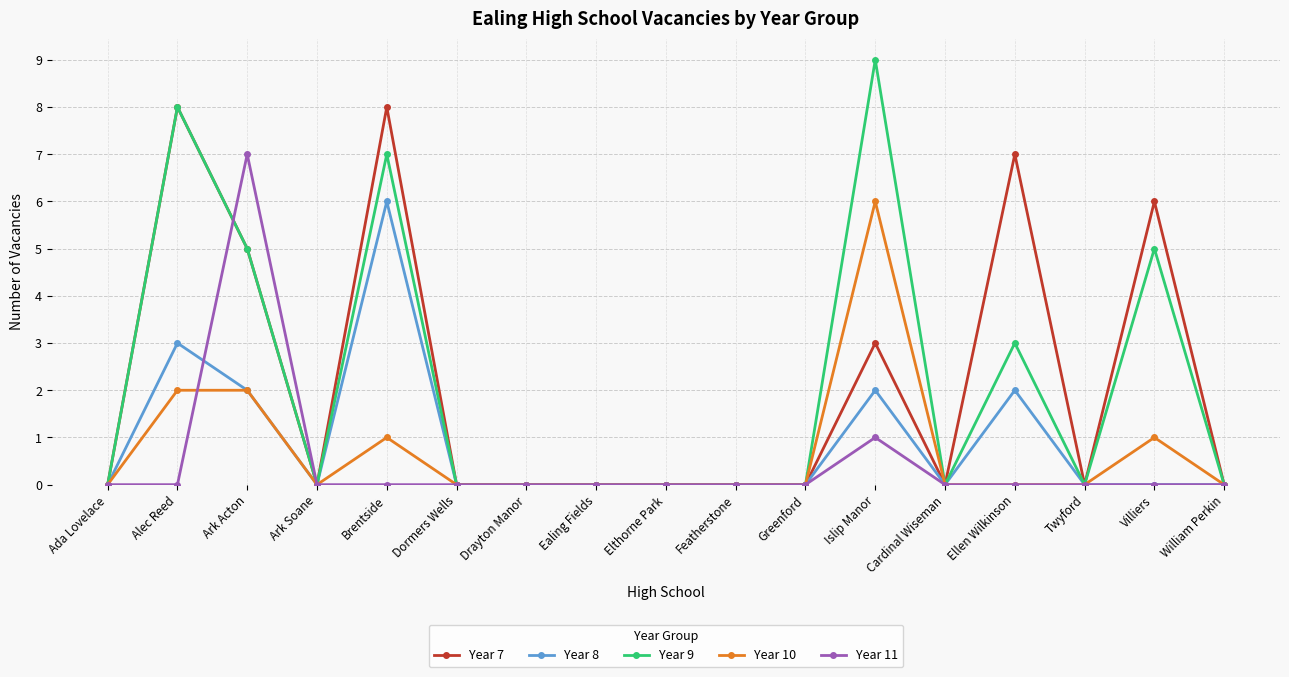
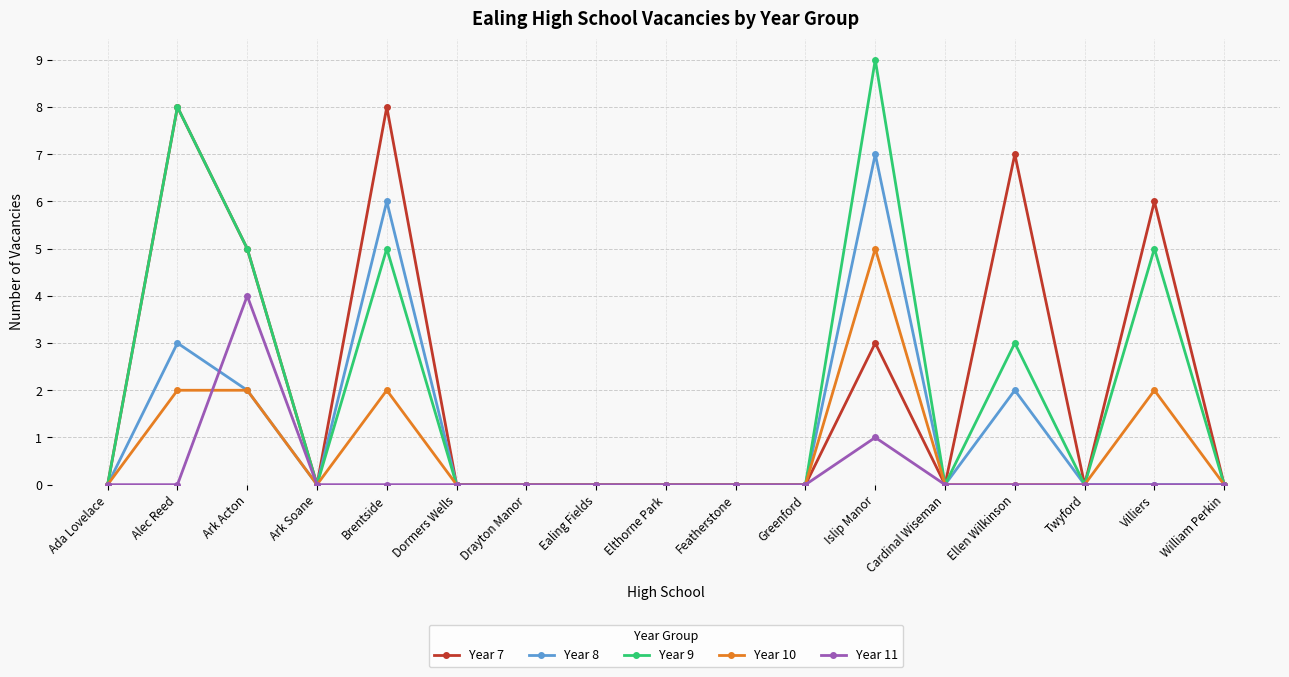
  {
    "Year 7": {
      "Brentside": 8,
      "Islip Manor": 3,
      "Ellen Wilkinson": 7,
      "Villiers": 6
    },
    "Year 8": {
      "Alec Reed": 3,
      "Brentside": 6,
-     "Islip Manor": 2,
+     "Islip Manor": 7,
      "Ellen Wilkinson": 2
    },
    "Year 9": {
-     "Brentside": 7,
+     "Brentside": 5,
      "Islip Manor": 9,
      "Ellen Wilkinson": 3,
      "Villiers": 5
    },
    "Year 10": {
      "Alec Reed": 2,
-     "Brentside": 1,
-     "Islip Manor": 6,
-     "Villiers": 1
+     "Brentside": 2,
+     "Islip Manor": 5,
+     "Villiers": 2
    },
    "Year 11": {
      "Alec Reed": 0,
-     "Ark Acton": 7,
+     "Ark Acton": 4,
      "Brentside": 0,
      "Islip Manor": 1
    }
  }
